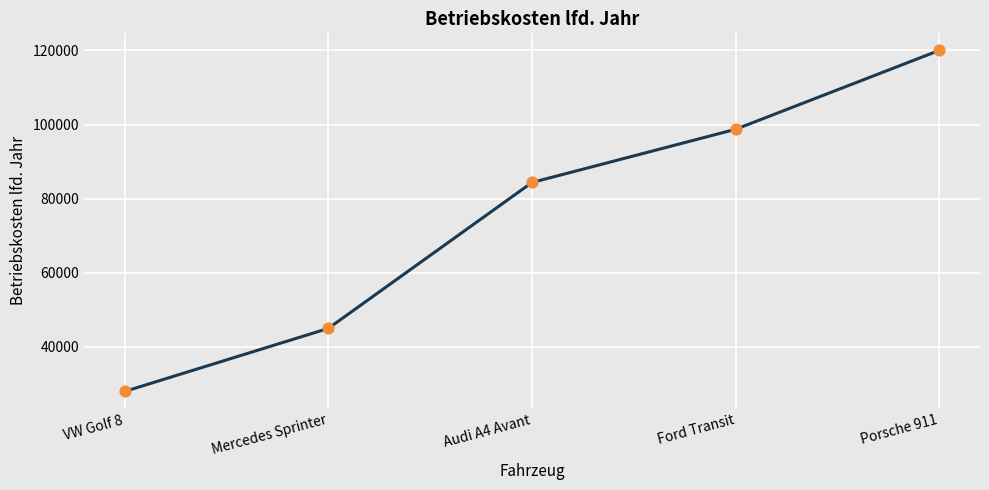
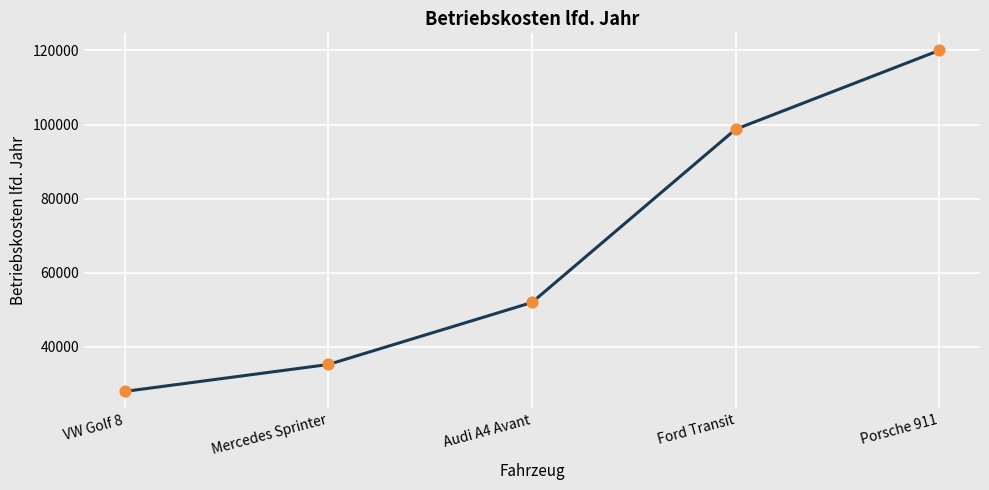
  {
    "VW Golf 8": 28000,
-   "Mercedes Sprinter": 45000,
-   "Audi A4 Avant": 84000,
+   "Mercedes Sprinter": 35000,
+   "Audi A4 Avant": 52000,
    "Ford Transit": 99000,
    "Porsche 911": 120000
  }
